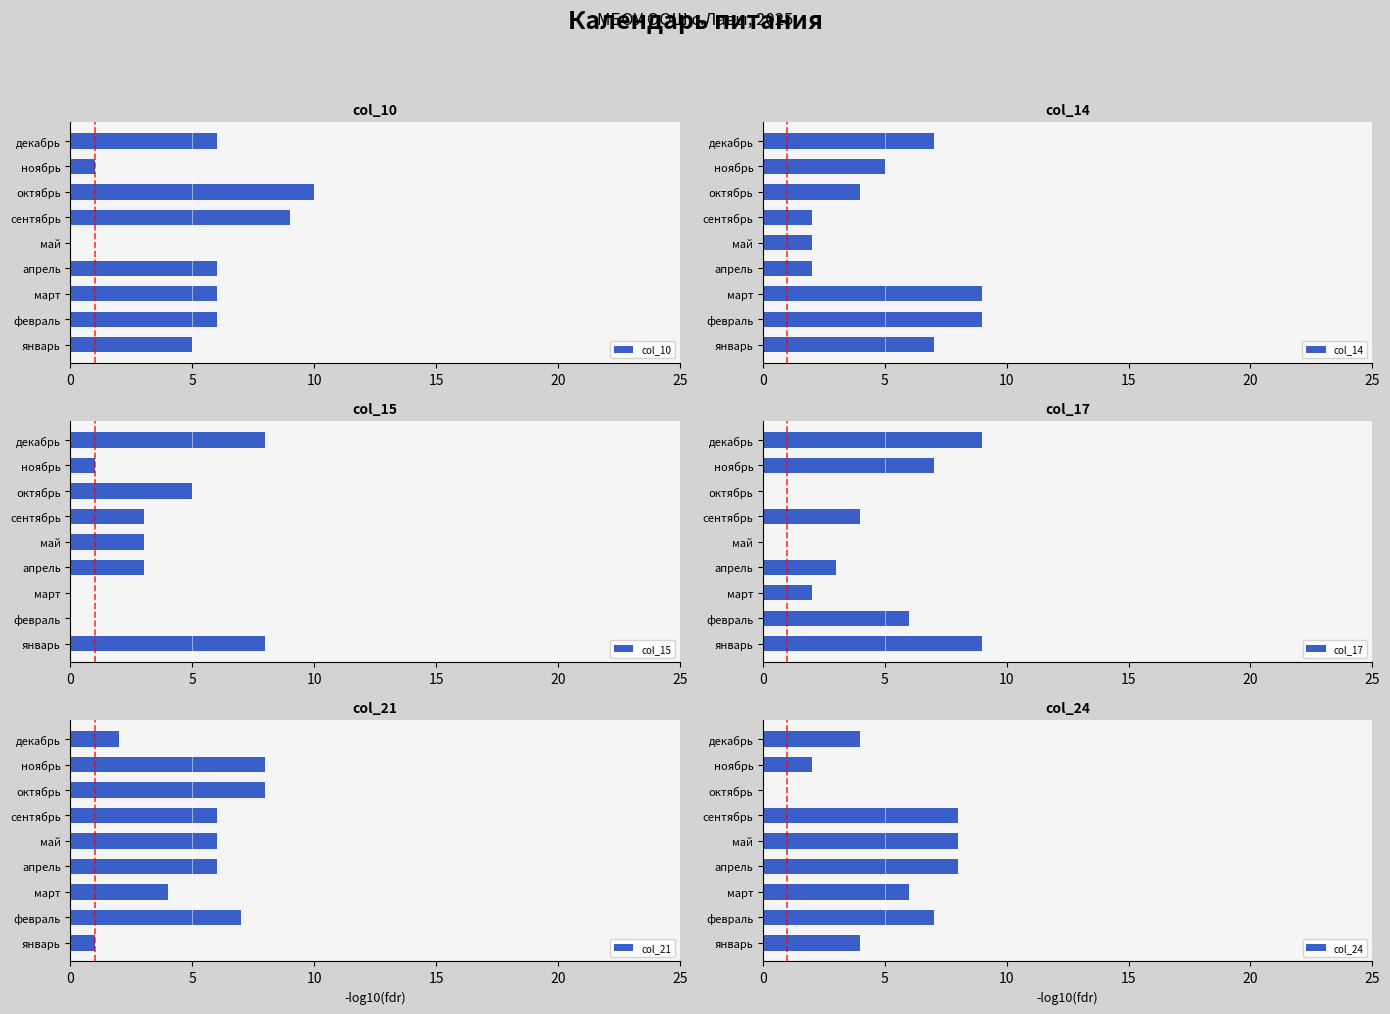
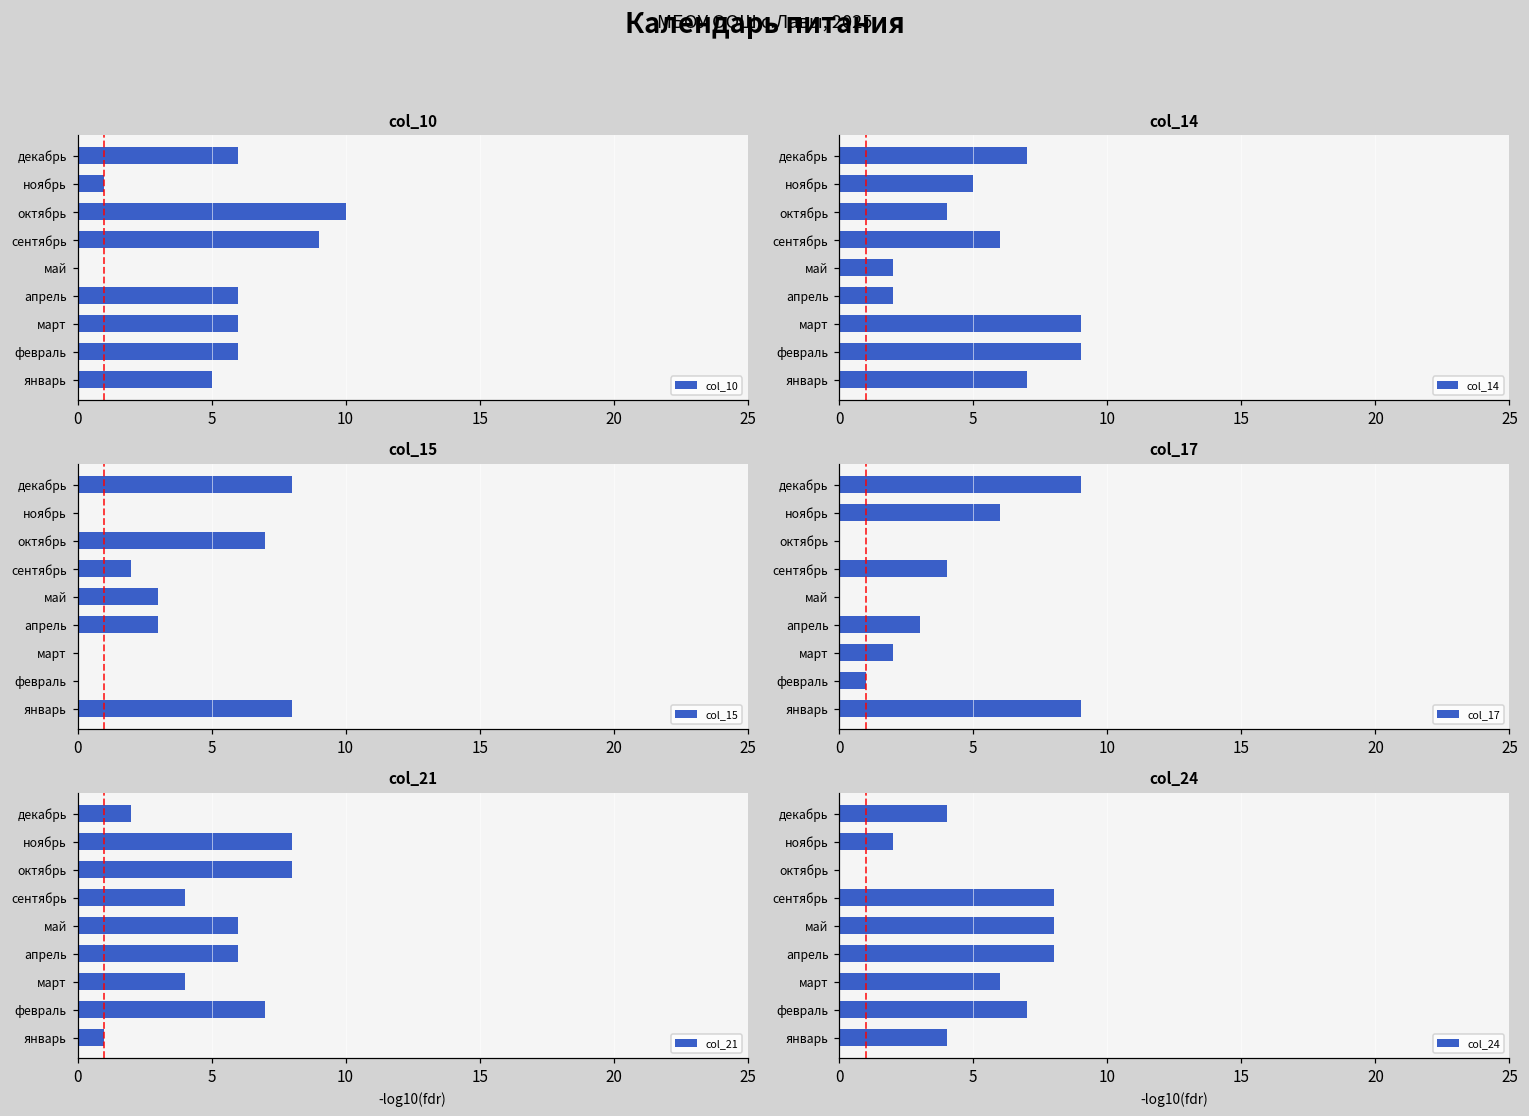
  {
    "col_10": {
      "декабрь": 6.0,
      "ноябрь": 1.0,
      "октябрь": 10.0,
      "сентябрь": 9.0,
      "май": 0.0,
      "апрель": 6.0,
      "март": 6.0,
      "февраль": 6.0,
      "январь": 5.0
    },
    "col_14": {
      "декабрь": 7,
      "ноябрь": 5,
      "октябрь": 4,
-     "сентябрь": 2,
+     "сентябрь": 6,
      "май": 2,
      "апрель": 2,
      "март": 9,
      "февраль": 9,
      "январь": 7
    },
    "col_15": {
      "декабрь": 8,
-     "ноябрь": 1,
-     "октябрь": 5,
-     "сентябрь": 3,
+     "ноябрь": 0,
+     "октябрь": 7,
+     "сентябрь": 2,
      "май": 3,
      "апрель": 3,
      "март": 0,
      "февраль": 0,
      "январь": 8
    },
    "col_17": {
      "декабрь": 9,
-     "ноябрь": 7,
+     "ноябрь": 6,
      "октябрь": 0,
      "сентябрь": 4,
      "май": 0,
      "апрель": 3,
      "март": 2,
-     "февраль": 6,
+     "февраль": 1,
      "январь": 9
    },
    "col_21": {
      "декабрь": 2,
      "ноябрь": 8,
      "октябрь": 8,
-     "сентябрь": 6,
+     "сентябрь": 4,
      "май": 6,
      "апрель": 6,
      "март": 4,
      "февраль": 7,
      "январь": 1
    },
    "col_24": {
      "декабрь": 4.0,
      "ноябрь": 2.0,
      "октябрь": 0.0,
      "сентябрь": 8.0,
      "май": 8.0,
      "апрель": 8.0,
      "март": 6.0,
      "февраль": 7.0,
      "январь": 4.0
    }
  }
